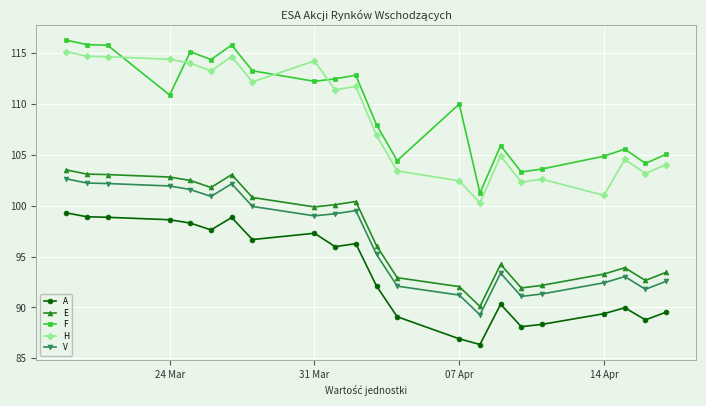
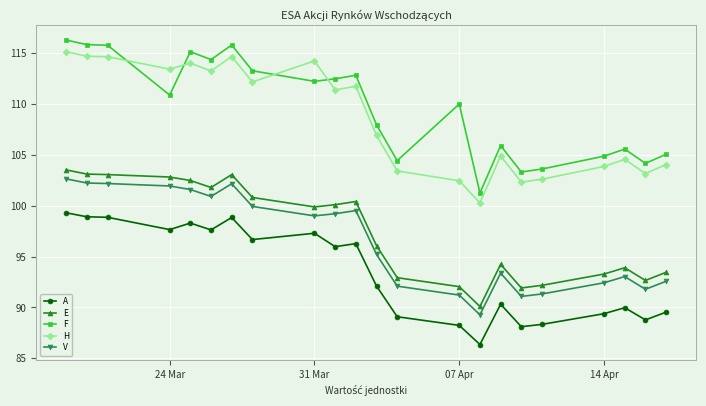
  {
    "A": {
-     "24 Mar": 98.6,
+     "24 Mar": 97.7,
      "31 Mar": 97.3,
-     "07 Apr": 86.9,
+     "07 Apr": 88.2,
      "14 Apr": 89.4
    },
    "F": {
      "24 Mar": 110.9,
      "31 Mar": 112.2,
      "07 Apr": 110.0,
      "14 Apr": 104.9
    },
    "H": {
-     "24 Mar": 114.4,
+     "24 Mar": 113.4,
      "31 Mar": 114.3,
      "07 Apr": 102.5,
-     "14 Apr": 101.0
+     "14 Apr": 103.9
    }
  }
